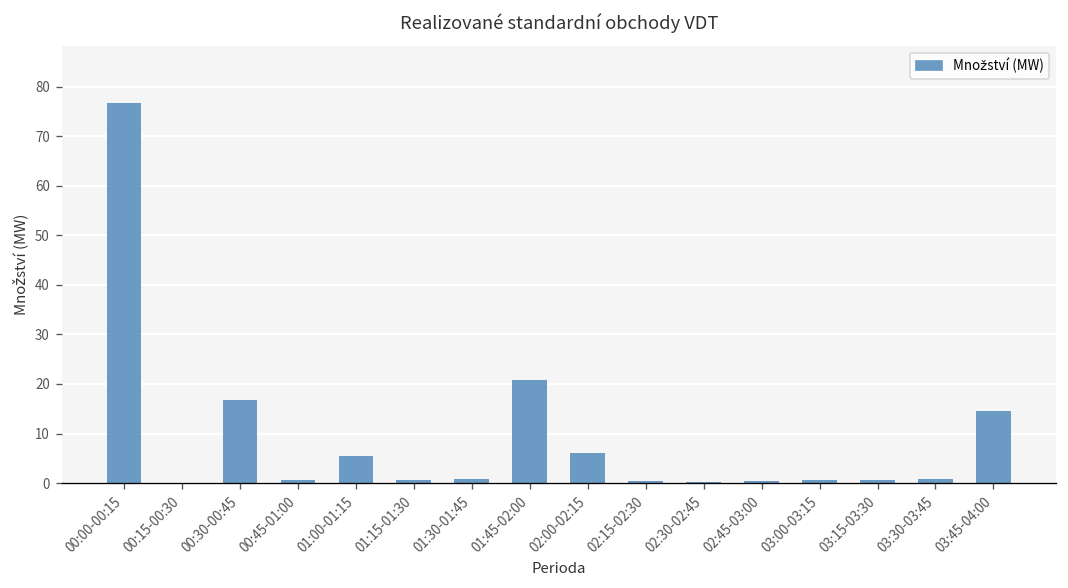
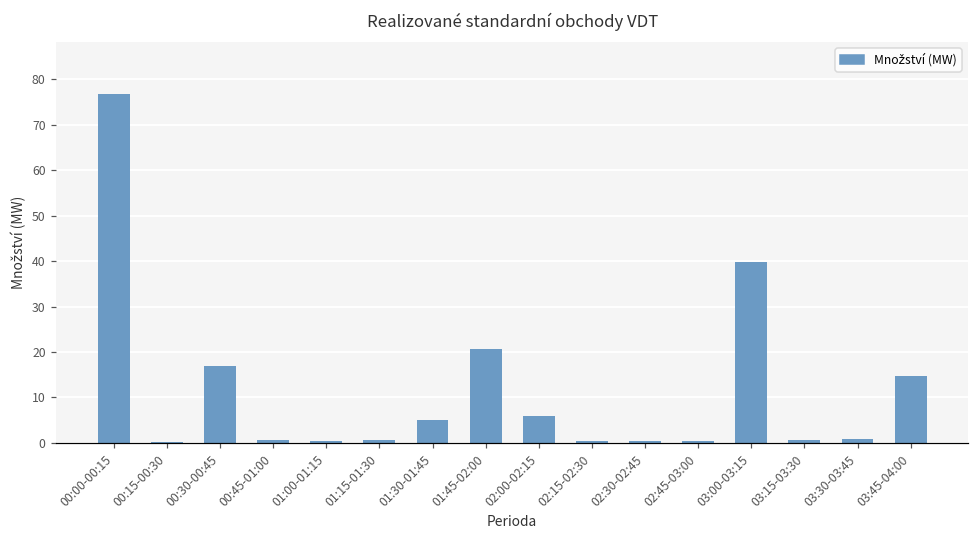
  {
    "00:00-00:15": 77,
    "00:30-00:45": 17,
-   "01:00-01:15": 5,
+   "01:00-01:15": 1,
    "01:15-01:30": 1,
-   "01:30-01:45": 1,
+   "01:30-01:45": 5,
    "01:45-02:00": 21,
    "02:00-02:15": 6,
-   "03:00-03:15": 1,
+   "03:00-03:15": 40,
    "03:15-03:30": 1,
    "03:30-03:45": 1,
    "03:45-04:00": 15
  }
